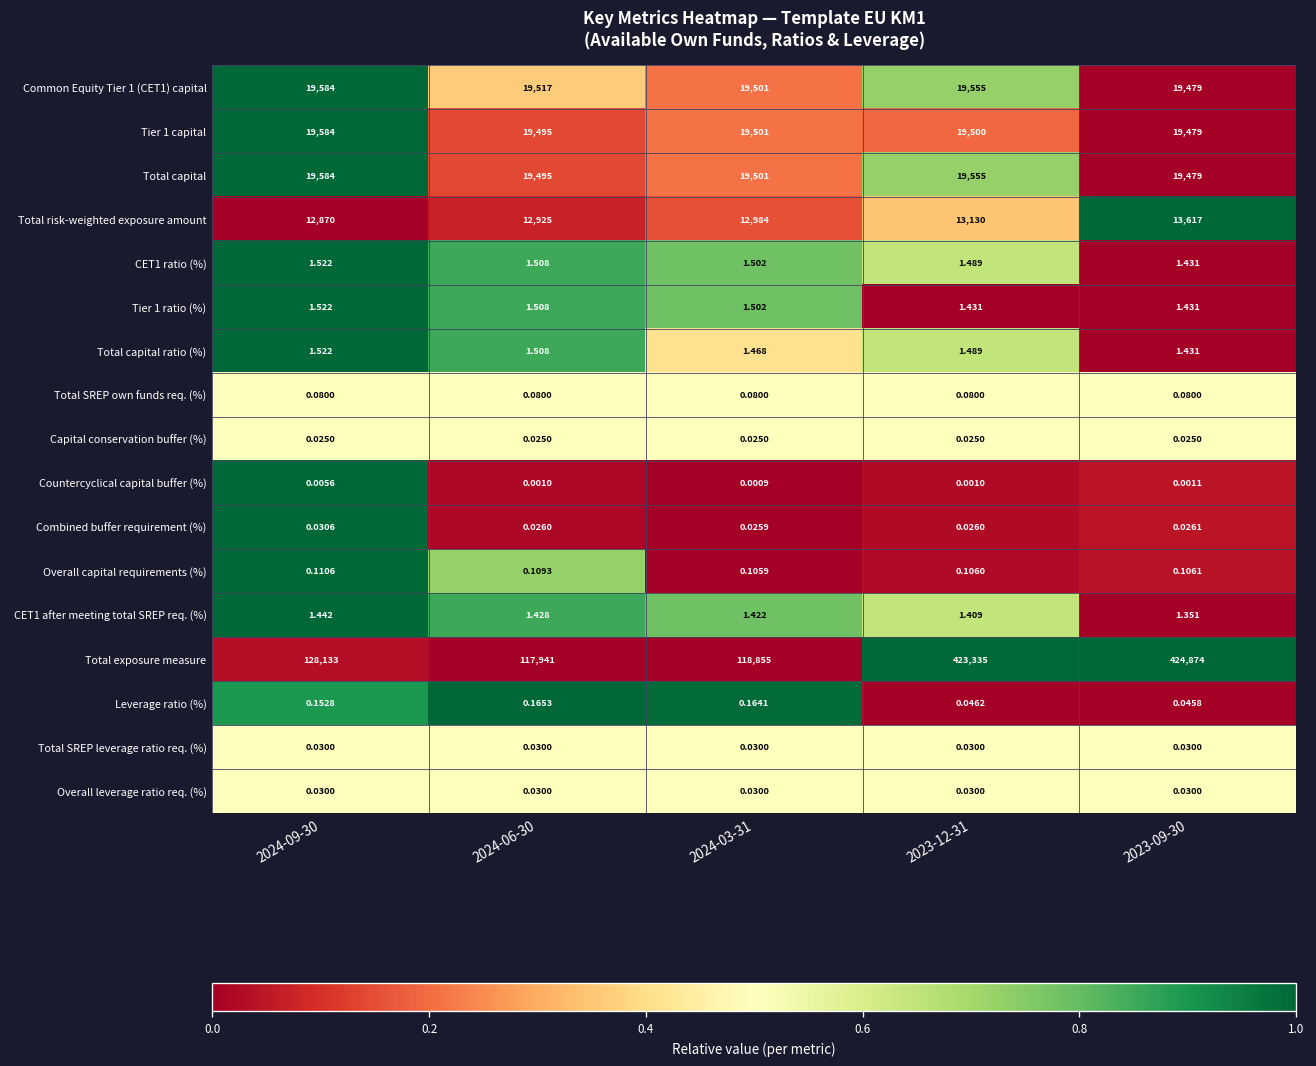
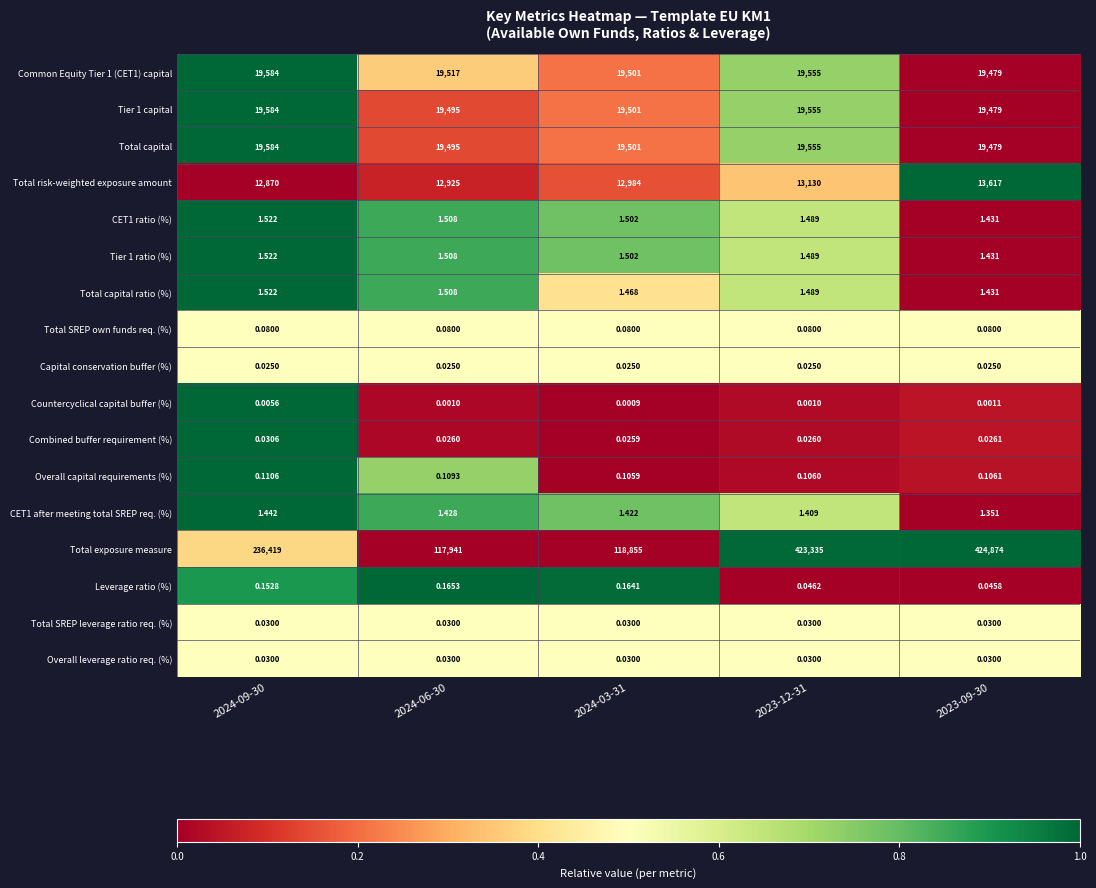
  {
    "Common Equity Tier 1 (CET1) capital": {
      "2024-09-30": "19,584",
      "2024-06-30": "19,517",
      "2024-03-31": "19,501",
      "2023-12-31": "19,555",
      "2023-09-30": "19,479"
    },
    "Tier 1 capital": {
      "2024-09-30": "19,584",
      "2024-06-30": "19,495",
      "2024-03-31": "19,501",
-     "2023-12-31": "19,500",
+     "2023-12-31": "19,555",
      "2023-09-30": "19,479"
    },
    "Total capital": {
      "2024-09-30": "19,584",
      "2024-06-30": "19,495",
      "2024-03-31": "19,501",
      "2023-12-31": "19,555",
      "2023-09-30": "19,479"
    },
    "Total risk-weighted exposure amount": {
      "2024-09-30": "12,870",
      "2024-06-30": "12,925",
      "2024-03-31": "12,984",
      "2023-12-31": "13,130",
      "2023-09-30": "13,617"
    },
    "CET1 ratio (%)": {
      "2024-09-30": "1.522",
      "2024-06-30": "1.508",
      "2024-03-31": "1.502",
      "2023-12-31": "1.489",
      "2023-09-30": "1.431"
    },
    "Tier 1 ratio (%)": {
      "2024-09-30": "1.522",
      "2024-06-30": "1.508",
      "2024-03-31": "1.502",
-     "2023-12-31": "1.431",
+     "2023-12-31": "1.489",
      "2023-09-30": "1.431"
    },
    "Total capital ratio (%)": {
      "2024-09-30": "1.522",
      "2024-06-30": "1.508",
      "2024-03-31": "1.468",
      "2023-12-31": "1.489",
      "2023-09-30": "1.431"
    },
    "Total SREP own funds req. (%)": {
      "2024-09-30": "0.0800",
      "2024-06-30": "0.0800",
      "2024-03-31": "0.0800",
      "2023-12-31": "0.0800",
      "2023-09-30": "0.0800"
    },
    "Capital conservation buffer (%)": {
      "2024-09-30": "0.0250",
      "2024-06-30": "0.0250",
      "2024-03-31": "0.0250",
      "2023-12-31": "0.0250",
      "2023-09-30": "0.0250"
    },
    "Countercyclical capital buffer (%)": {
      "2024-09-30": "0.0056",
      "2024-06-30": "0.0010",
      "2024-03-31": "0.0009",
      "2023-12-31": "0.0010",
      "2023-09-30": "0.0011"
    },
    "Combined buffer requirement (%)": {
      "2024-09-30": "0.0306",
      "2024-06-30": "0.0260",
      "2024-03-31": "0.0259",
      "2023-12-31": "0.0260",
      "2023-09-30": "0.0261"
    },
    "Overall capital requirements (%)": {
      "2024-09-30": "0.1106",
      "2024-06-30": "0.1093",
      "2024-03-31": "0.1059",
      "2023-12-31": "0.1060",
      "2023-09-30": "0.1061"
    },
    "CET1 after meeting total SREP req. (%)": {
      "2024-09-30": "1.442",
      "2024-06-30": "1.428",
      "2024-03-31": "1.422",
      "2023-12-31": "1.409",
      "2023-09-30": "1.351"
    },
    "Total exposure measure": {
-     "2024-09-30": "128,133",
+     "2024-09-30": "236,419",
      "2024-06-30": "117,941",
      "2024-03-31": "118,855",
      "2023-12-31": "423,335",
      "2023-09-30": "424,874"
    },
    "Leverage ratio (%)": {
      "2024-09-30": "0.1528",
      "2024-06-30": "0.1653",
      "2024-03-31": "0.1641",
      "2023-12-31": "0.0462",
      "2023-09-30": "0.0458"
    },
    "Total SREP leverage ratio req. (%)": {
      "2024-09-30": "0.0300",
      "2024-06-30": "0.0300",
      "2024-03-31": "0.0300",
      "2023-12-31": "0.0300",
      "2023-09-30": "0.0300"
    },
    "Overall leverage ratio req. (%)": {
      "2024-09-30": "0.0300",
      "2024-06-30": "0.0300",
      "2024-03-31": "0.0300",
      "2023-12-31": "0.0300",
      "2023-09-30": "0.0300"
    }
  }
